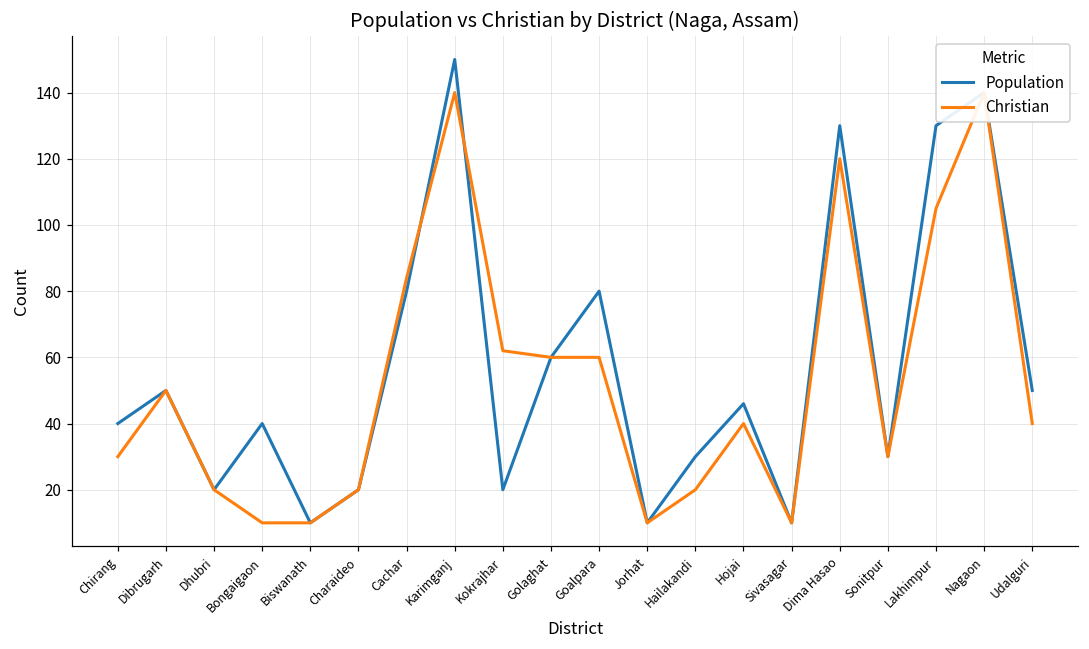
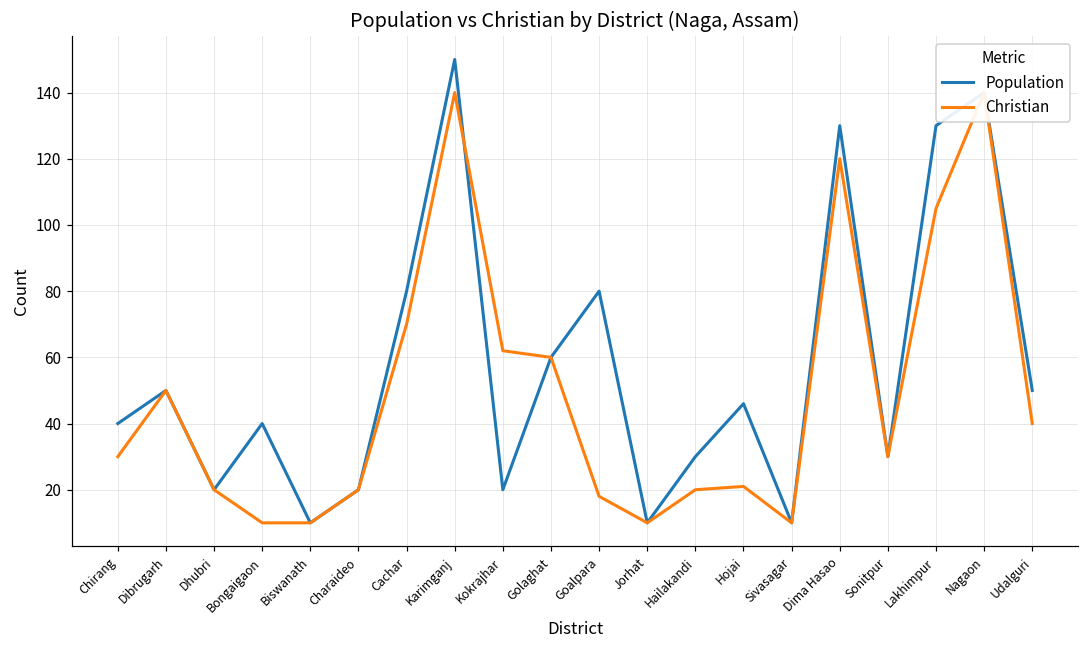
  {
    "Population": {
      "Chirang": 40,
      "Bongaigaon": 40,
      "Cachar": 80,
      "Karimganj": 150,
      "Kokrajhar": 20,
      "Goalpara": 80,
      "Hailakandi": 30,
      "Hojai": 46,
      "Dima Hasao": 130,
      "Lakhimpur": 130,
      "Udalguri": 50
    },
    "Christian": {
      "Chirang": 30,
      "Bongaigaon": 10,
-     "Cachar": 84,
+     "Cachar": 70,
      "Karimganj": 140,
      "Kokrajhar": 62,
-     "Goalpara": 60,
+     "Goalpara": 18,
      "Hailakandi": 20,
-     "Hojai": 40,
+     "Hojai": 21,
      "Dima Hasao": 120,
      "Lakhimpur": 105,
      "Udalguri": 40
    }
  }
